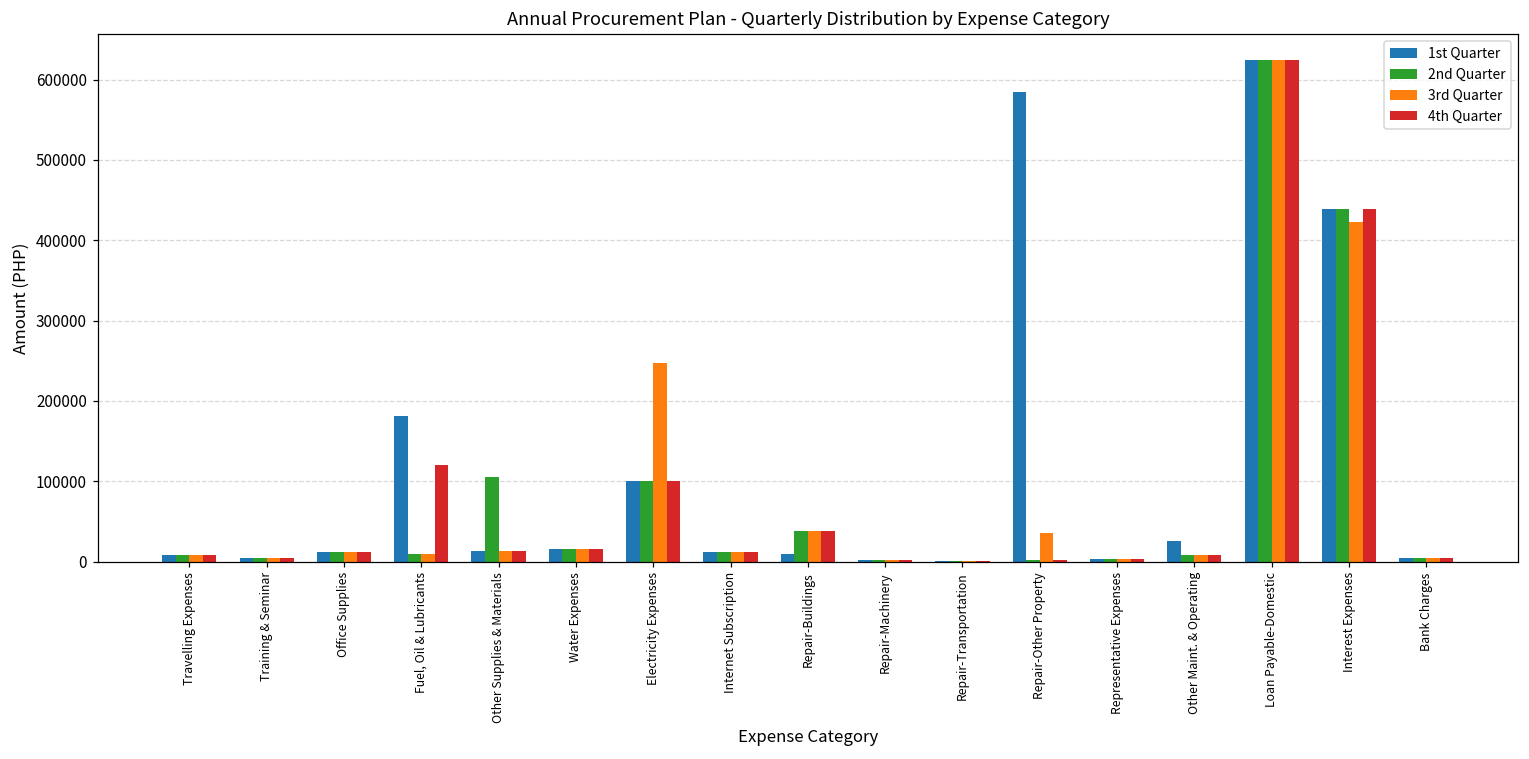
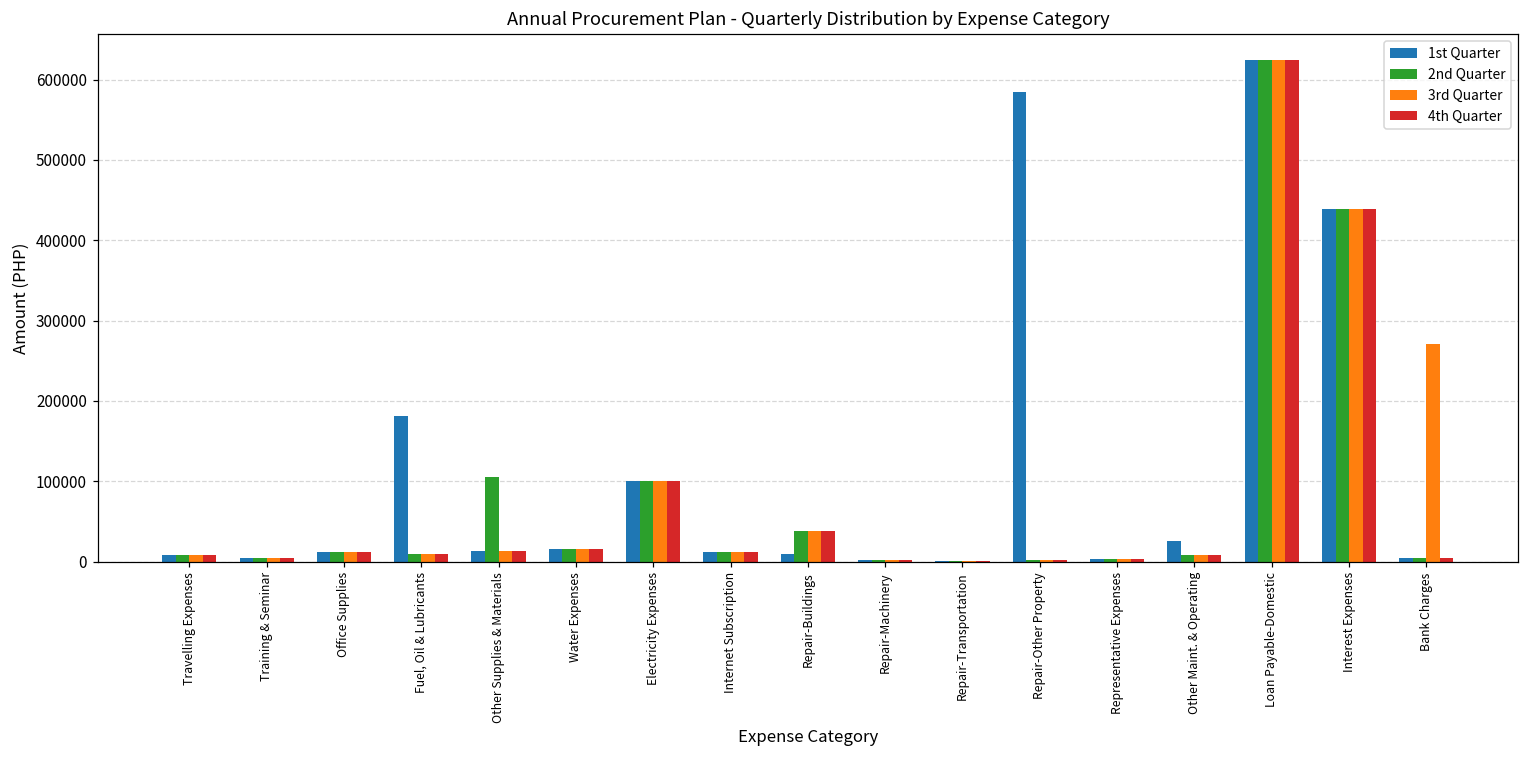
  {
    "1st Quarter": {
      "Travelling Expenses": 10000,
      "Training & Seminar": 10000,
      "Office Supplies": 10000,
      "Fuel, Oil & Lubricants": 180000,
      "Other Supplies & Materials": 10000,
      "Water Expenses": 20000,
      "Electricity Expenses": 100000,
      "Internet Subscription": 10000,
      "Repair-Buildings": 10000,
      "Repair-Other Property": 580000,
      "Representative Expenses": 0,
      "Other Maint. & Operating": 30000,
      "Loan Payable-Domestic": 630000,
      "Interest Expenses": 440000,
      "Bank Charges": 0
    },
    "2nd Quarter": {
      "Travelling Expenses": 10000,
      "Training & Seminar": 10000,
      "Office Supplies": 10000,
      "Fuel, Oil & Lubricants": 10000,
      "Other Supplies & Materials": 100000,
      "Water Expenses": 20000,
      "Electricity Expenses": 100000,
      "Internet Subscription": 10000,
      "Repair-Buildings": 40000,
      "Representative Expenses": 0,
      "Other Maint. & Operating": 10000,
      "Loan Payable-Domestic": 630000,
      "Interest Expenses": 440000,
      "Bank Charges": 0
    },
    "3rd Quarter": {
      "Travelling Expenses": 10000,
      "Training & Seminar": 10000,
      "Office Supplies": 10000,
      "Fuel, Oil & Lubricants": 10000,
      "Other Supplies & Materials": 10000,
      "Water Expenses": 20000,
-     "Electricity Expenses": 250000,
+     "Electricity Expenses": 100000,
      "Internet Subscription": 10000,
      "Repair-Buildings": 40000,
-     "Repair-Other Property": 40000,
+     "Repair-Other Property": 0,
      "Representative Expenses": 0,
      "Other Maint. & Operating": 10000,
      "Loan Payable-Domestic": 630000,
-     "Interest Expenses": 420000,
-     "Bank Charges": 0
+     "Interest Expenses": 440000,
+     "Bank Charges": 270000
    },
    "4th Quarter": {
      "Travelling Expenses": 10000,
      "Training & Seminar": 10000,
      "Office Supplies": 10000,
-     "Fuel, Oil & Lubricants": 120000,
+     "Fuel, Oil & Lubricants": 10000,
      "Other Supplies & Materials": 10000,
      "Water Expenses": 20000,
      "Electricity Expenses": 100000,
      "Internet Subscription": 10000,
      "Repair-Buildings": 40000,
      "Representative Expenses": 0,
      "Other Maint. & Operating": 10000,
      "Loan Payable-Domestic": 630000,
      "Interest Expenses": 440000,
      "Bank Charges": 0
    }
  }
